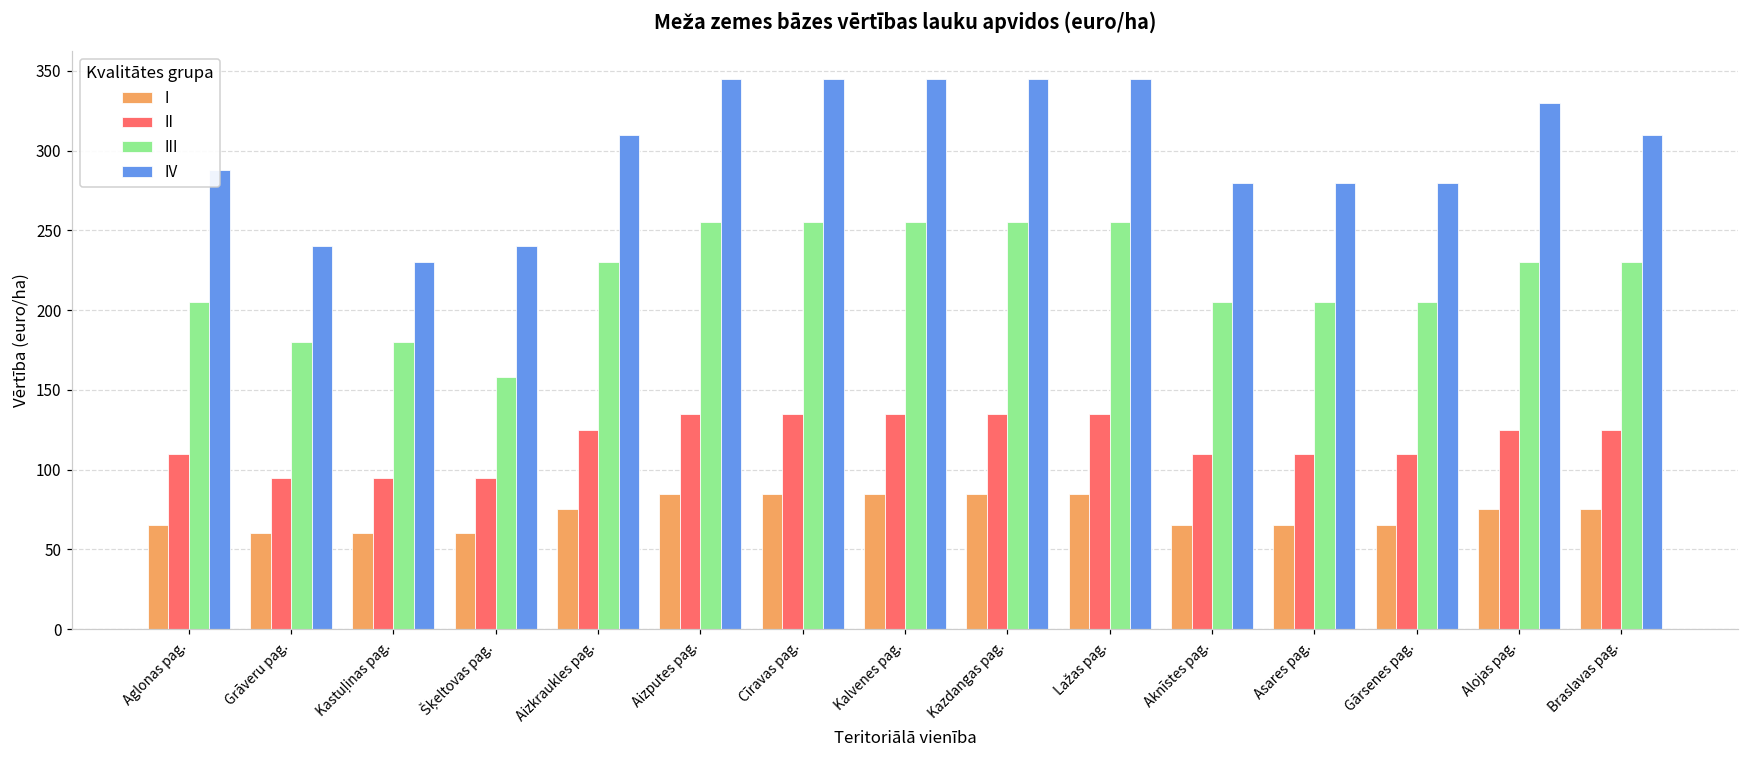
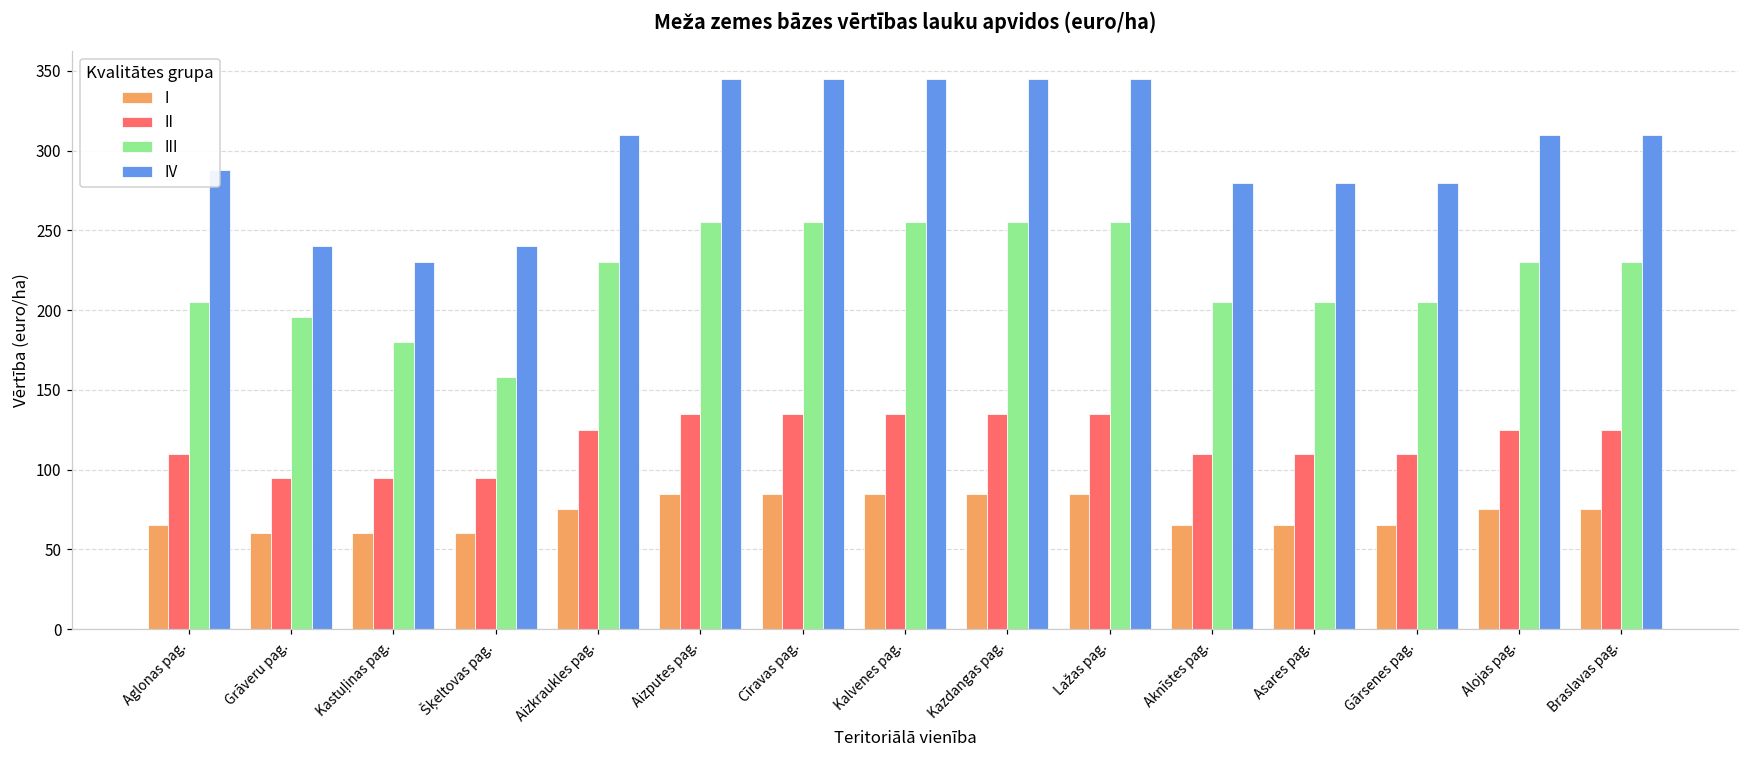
  {
    "III": {
      "Aglonas pag.": 205,
-     "Grāveru pag.": 180,
+     "Grāveru pag.": 196,
      "Kastuļinas pag.": 180,
      "Šķeltovas pag.": 158,
      "Aizkraukles pag.": 230,
      "Aizputes pag.": 255,
      "Cīravas pag.": 255,
      "Kalvenes pag.": 255,
      "Kazdangas pag.": 255,
      "Lažas pag.": 255,
      "Aknīstes pag.": 205,
      "Asares pag.": 205,
      "Gārsenes pag.": 205,
      "Alojas pag.": 230,
      "Braslavas pag.": 230
    },
    "IV": {
      "Grāveru pag.": 240,
      "Kastuļinas pag.": 230,
      "Šķeltovas pag.": 240,
      "Aizkraukles pag.": 310,
      "Aizputes pag.": 345,
      "Cīravas pag.": 345,
      "Kalvenes pag.": 345,
      "Kazdangas pag.": 345,
      "Lažas pag.": 345,
      "Aknīstes pag.": 280,
      "Asares pag.": 280,
      "Gārsenes pag.": 280,
-     "Alojas pag.": 330,
+     "Alojas pag.": 310,
      "Braslavas pag.": 310
    }
  }
